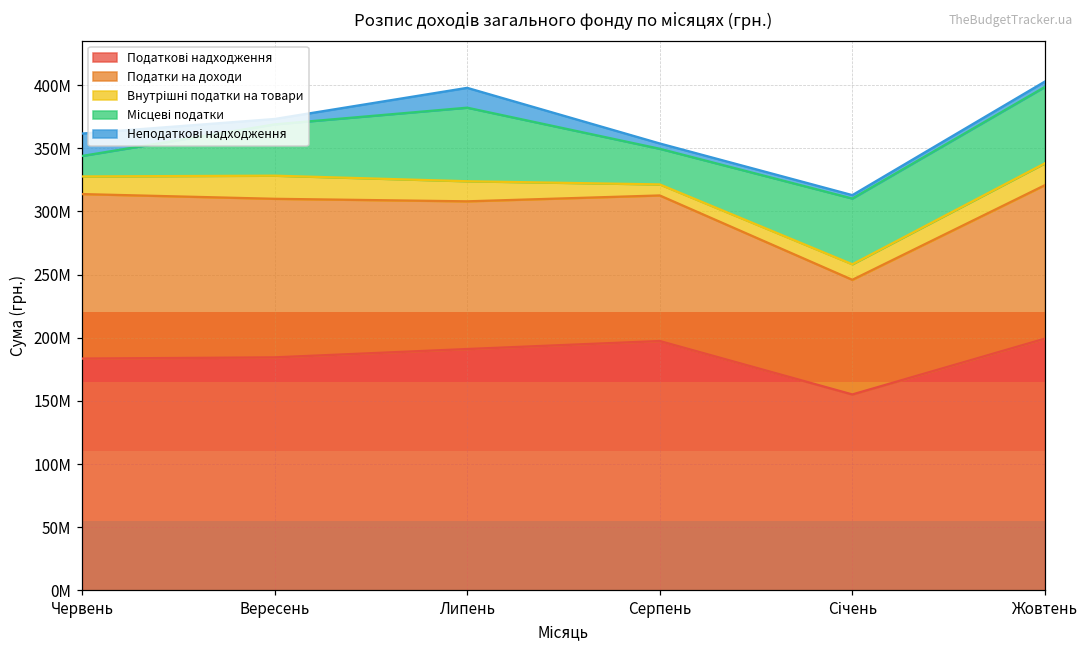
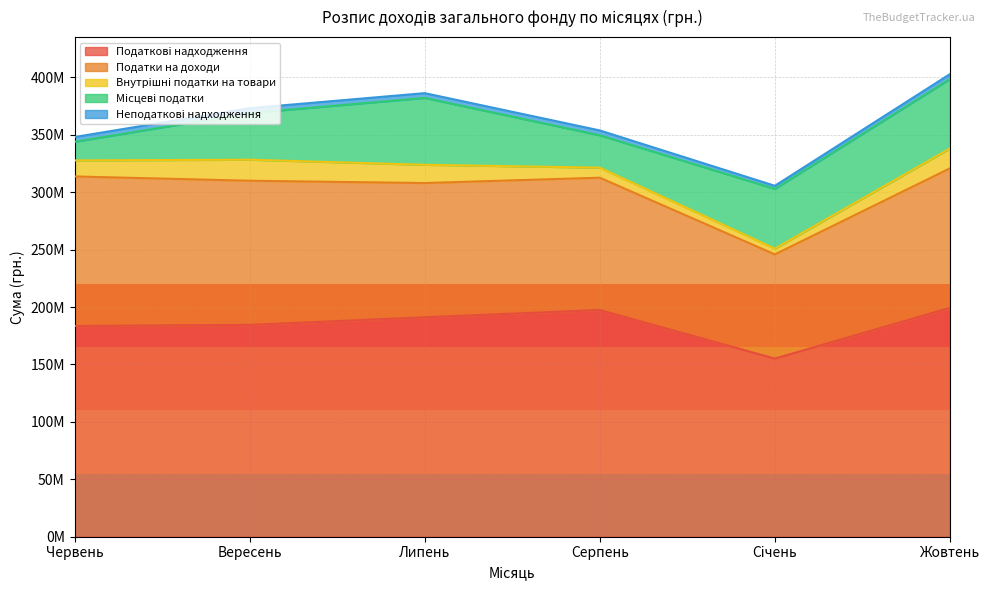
  {
    "Внутрішні податки на товари": {
      "Червень": 14000000,
      "Вересень": 18000000,
      "Липень": 16000000,
      "Серпень": 9000000,
-     "Січень": 12000000,
+     "Січень": 5000000,
      "Жовтень": 17000000
    },
    "Місцеві податки": {
      "Червень": 16000000,
      "Липень": 58000000,
      "Серпень": 28000000,
      "Січень": 52000000,
      "Жовтень": 60000000
    },
    "Неподаткові надходження": {
-     "Червень": 18000000,
-     "Липень": 16000000,
+     "Червень": 4000000,
+     "Липень": 4000000,
      "Серпень": 4000000,
      "Січень": 3000000,
      "Жовтень": 4000000
    }
  }
